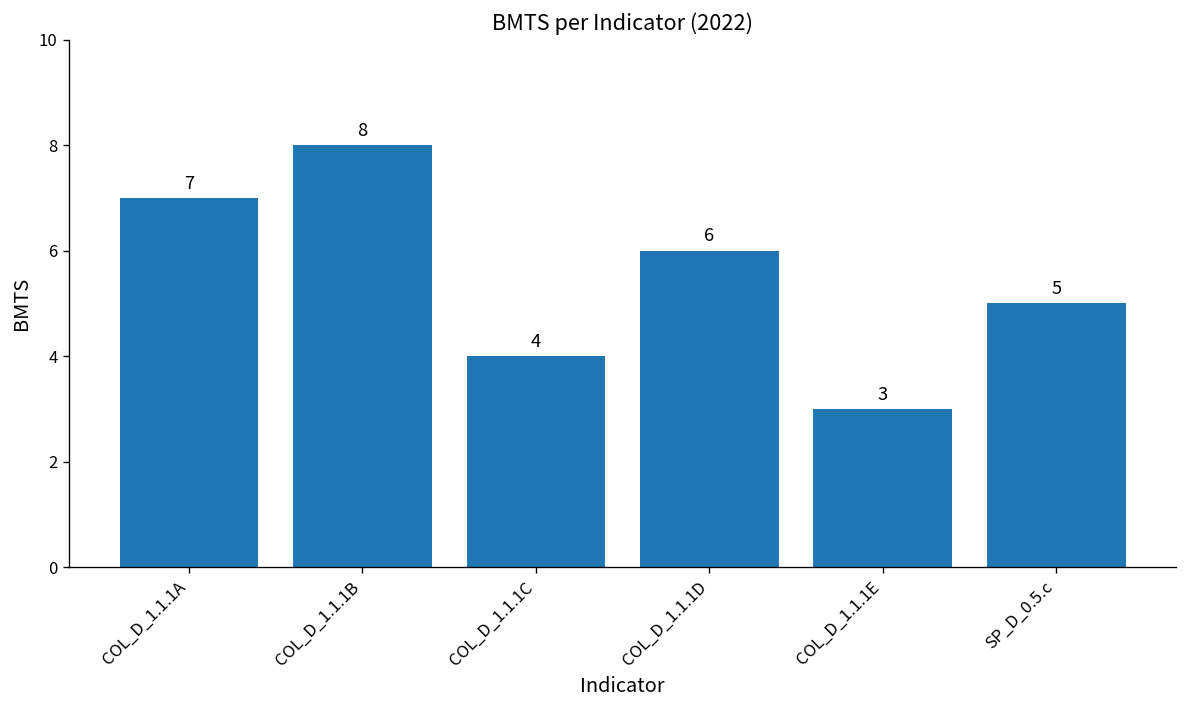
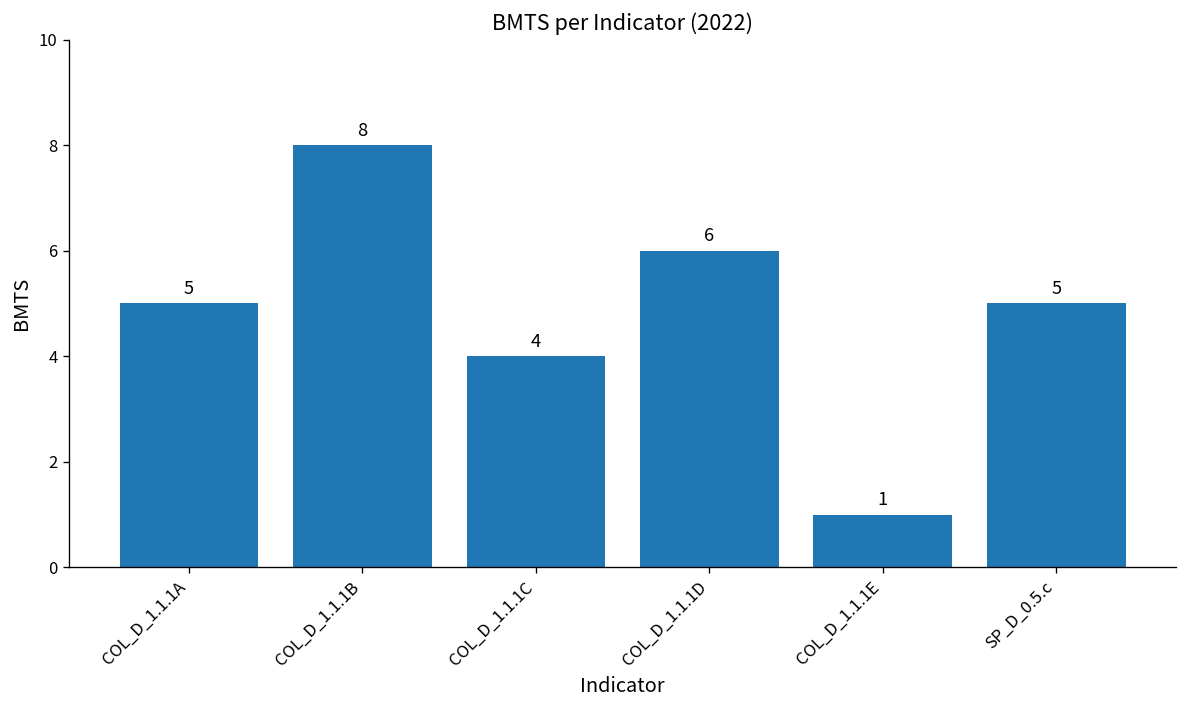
  {
-   "COL_D_1.1.1A": 7,
+   "COL_D_1.1.1A": 5,
    "COL_D_1.1.1B": 8,
    "COL_D_1.1.1C": 4,
    "COL_D_1.1.1D": 6,
-   "COL_D_1.1.1E": 3,
+   "COL_D_1.1.1E": 1,
    "SP_D_0.5.c": 5
  }
